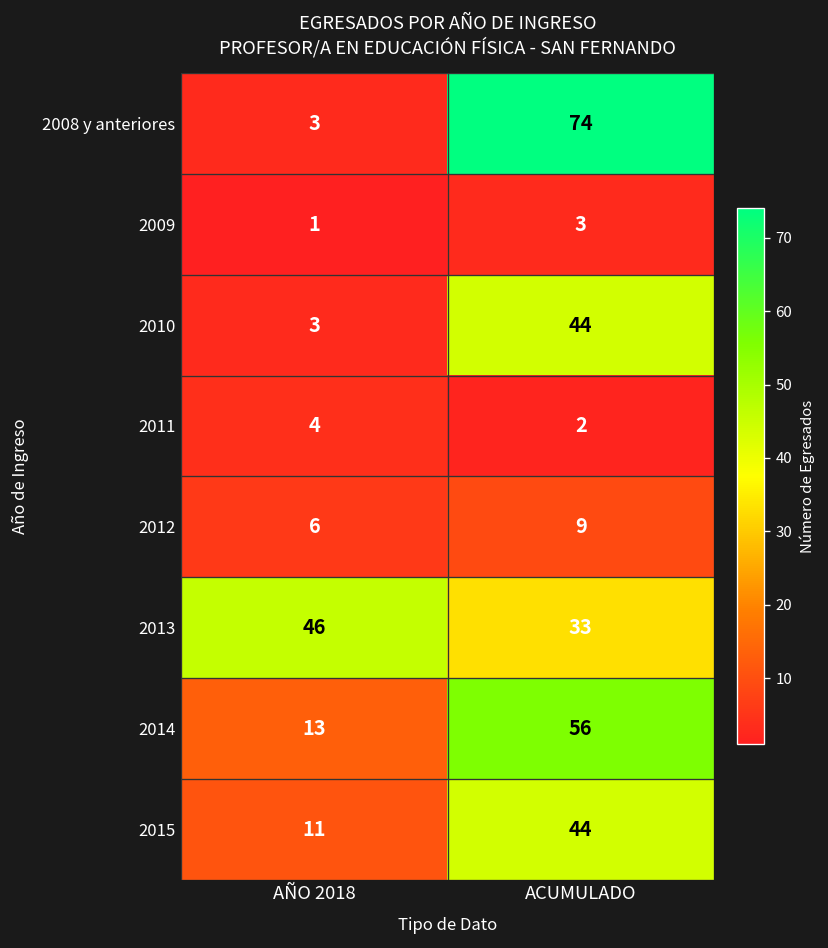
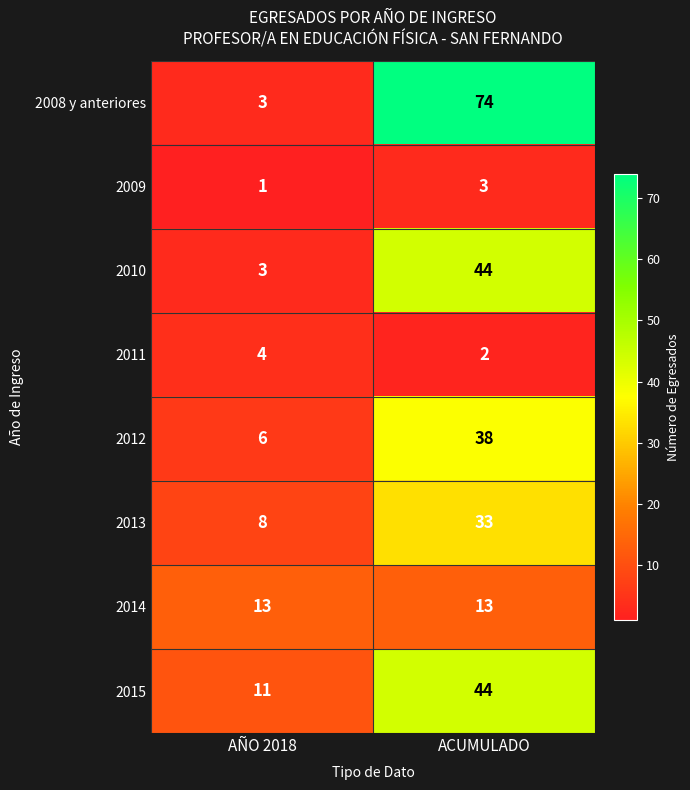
  {
    "2008 y anteriores": {
      "AÑO 2018": 3,
      "ACUMULADO": 74
    },
    "2009": {
      "AÑO 2018": 1,
      "ACUMULADO": 3
    },
    "2010": {
      "AÑO 2018": 3,
      "ACUMULADO": 44
    },
    "2011": {
      "AÑO 2018": 4,
      "ACUMULADO": 2
    },
    "2012": {
      "AÑO 2018": 6,
-     "ACUMULADO": 9
+     "ACUMULADO": 38
    },
    "2013": {
-     "AÑO 2018": 46,
+     "AÑO 2018": 8,
      "ACUMULADO": 33
    },
    "2014": {
      "AÑO 2018": 13,
-     "ACUMULADO": 56
+     "ACUMULADO": 13
    },
    "2015": {
      "AÑO 2018": 11,
      "ACUMULADO": 44
    }
  }
